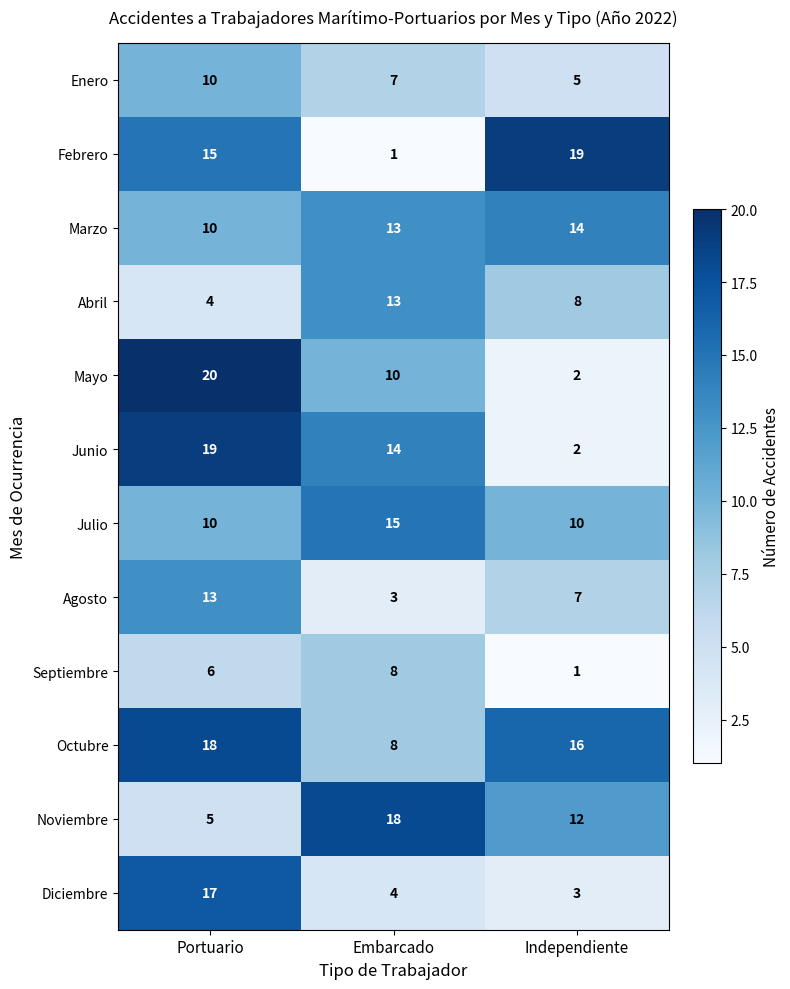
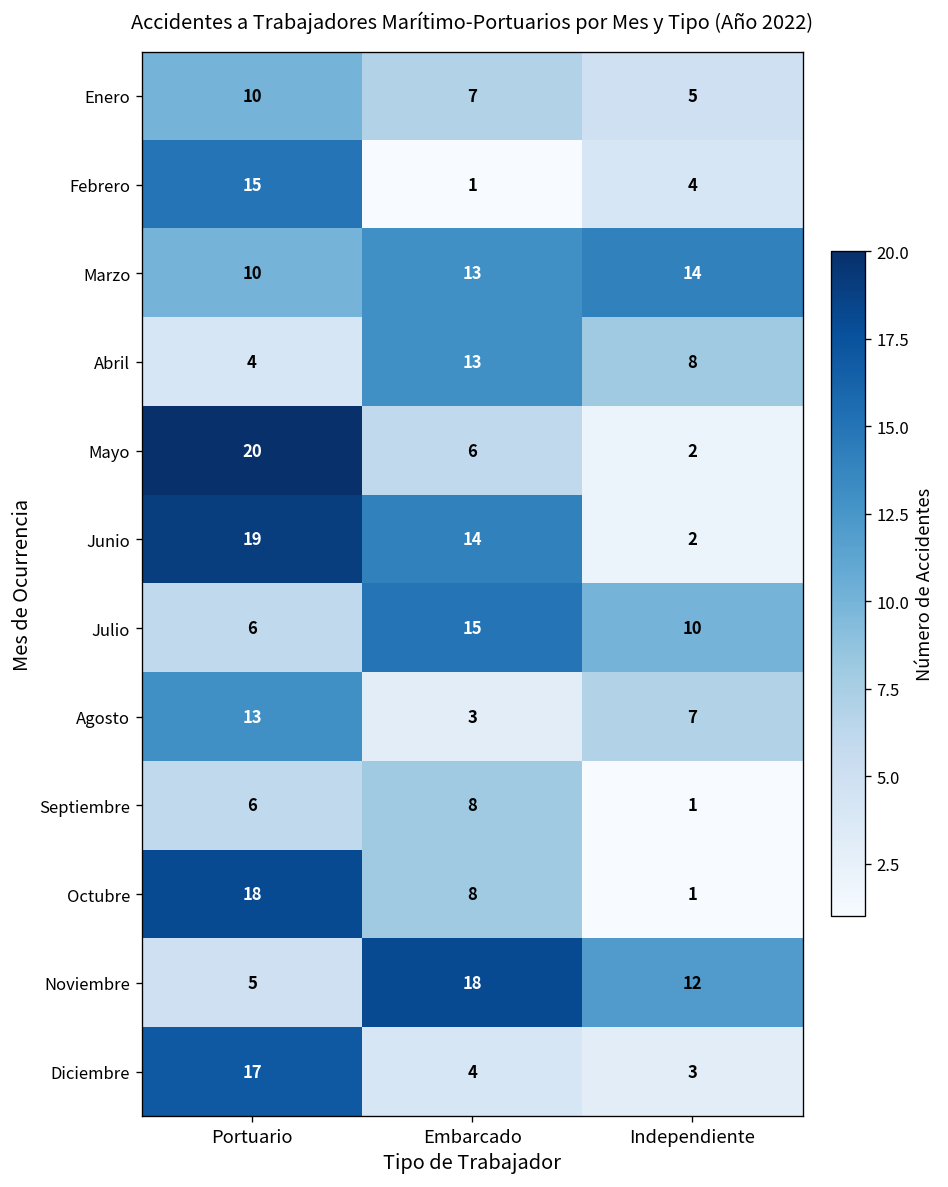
  {
    "Enero": {
      "Portuario": 10,
      "Embarcado": 7,
      "Independiente": 5
    },
    "Febrero": {
      "Portuario": 15,
      "Embarcado": 1,
-     "Independiente": 19
+     "Independiente": 4
    },
    "Marzo": {
      "Portuario": 10,
      "Embarcado": 13,
      "Independiente": 14
    },
    "Abril": {
      "Portuario": 4,
      "Embarcado": 13,
      "Independiente": 8
    },
    "Mayo": {
      "Portuario": 20,
-     "Embarcado": 10,
+     "Embarcado": 6,
      "Independiente": 2
    },
    "Junio": {
      "Portuario": 19,
      "Embarcado": 14,
      "Independiente": 2
    },
    "Julio": {
-     "Portuario": 10,
+     "Portuario": 6,
      "Embarcado": 15,
      "Independiente": 10
    },
    "Agosto": {
      "Portuario": 13,
      "Embarcado": 3,
      "Independiente": 7
    },
    "Septiembre": {
      "Portuario": 6,
      "Embarcado": 8,
      "Independiente": 1
    },
    "Octubre": {
      "Portuario": 18,
      "Embarcado": 8,
-     "Independiente": 16
+     "Independiente": 1
    },
    "Noviembre": {
      "Portuario": 5,
      "Embarcado": 18,
      "Independiente": 12
    },
    "Diciembre": {
      "Portuario": 17,
      "Embarcado": 4,
      "Independiente": 3
    }
  }
